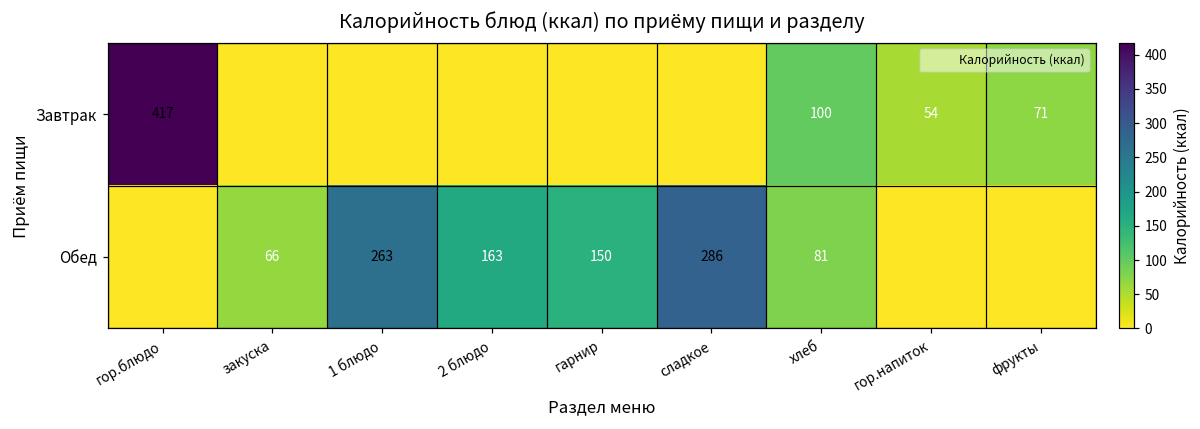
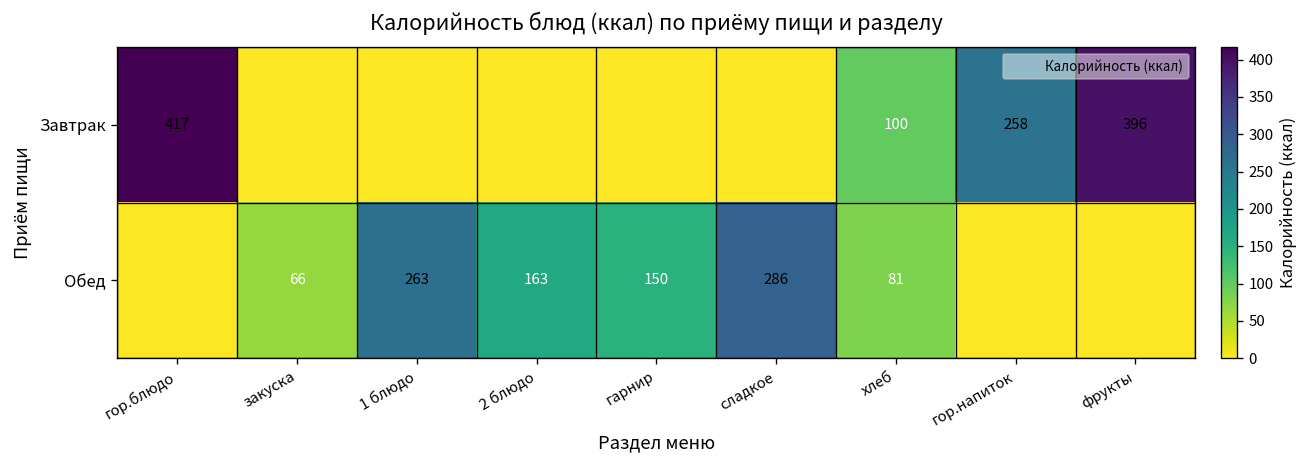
  {
    "Завтрак": {
      "гор.блюдо": 417,
      "хлеб": 100,
-     "гор.напиток": 54,
-     "фрукты": 71
+     "гор.напиток": 258,
+     "фрукты": 396
    },
    "Обед": {
      "закуска": 66,
      "1 блюдо": 263,
      "2 блюдо": 163,
      "гарнир": 150,
      "сладкое": 286,
      "хлеб": 81
    }
  }
